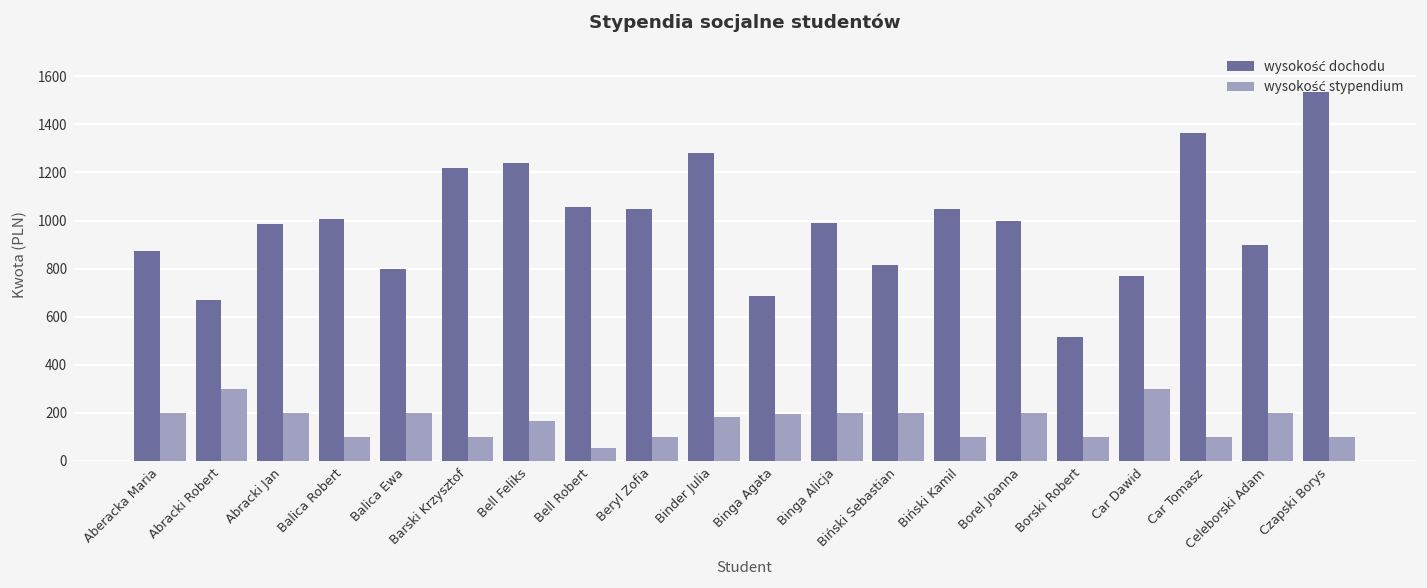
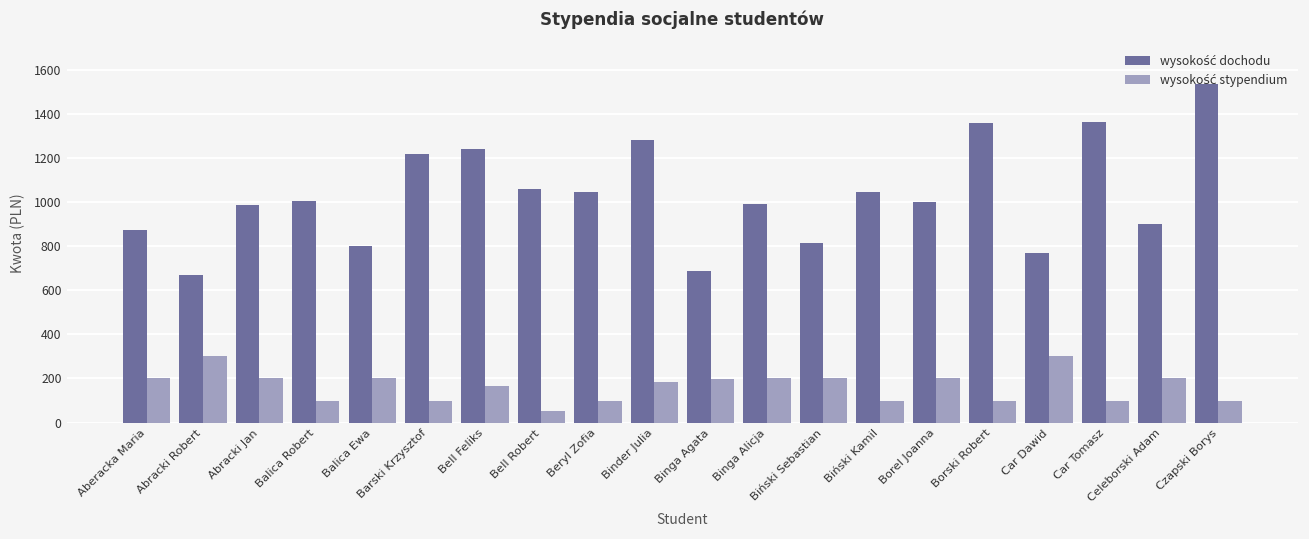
  {
    "wysokość dochodu": {
      "Aberacka Maria": 880,
      "Abracki Robert": 670,
      "Abracki Jan": 990,
      "Balica Robert": 1010,
      "Balica Ewa": 800,
      "Barski Krzysztof": 1220,
      "Bell Feliks": 1240,
      "Bell Robert": 1060,
      "Beryl Zofia": 1050,
      "Binder Julia": 1280,
      "Binga Agata": 690,
      "Binga Alicja": 990,
      "Biński Sebastian": 810,
      "Biński Kamil": 1050,
      "Borel Joanna": 1000,
-     "Borski Robert": 510,
+     "Borski Robert": 1360,
      "Car Dawid": 770,
      "Car Tomasz": 1370,
      "Celeborski Adam": 900,
      "Czapski Borys": 1540
    },
    "wysokość stypendium": {
      "Aberacka Maria": 200,
      "Abracki Robert": 300,
      "Abracki Jan": 200,
      "Balica Robert": 100,
      "Balica Ewa": 200,
      "Barski Krzysztof": 100,
      "Bell Feliks": 170,
      "Bell Robert": 50,
      "Beryl Zofia": 100,
      "Binder Julia": 180,
      "Binga Agata": 200,
      "Binga Alicja": 200,
      "Biński Sebastian": 200,
      "Biński Kamil": 100,
      "Borel Joanna": 200,
      "Borski Robert": 100,
      "Car Dawid": 300,
      "Car Tomasz": 100,
      "Celeborski Adam": 200,
      "Czapski Borys": 100
    }
  }
